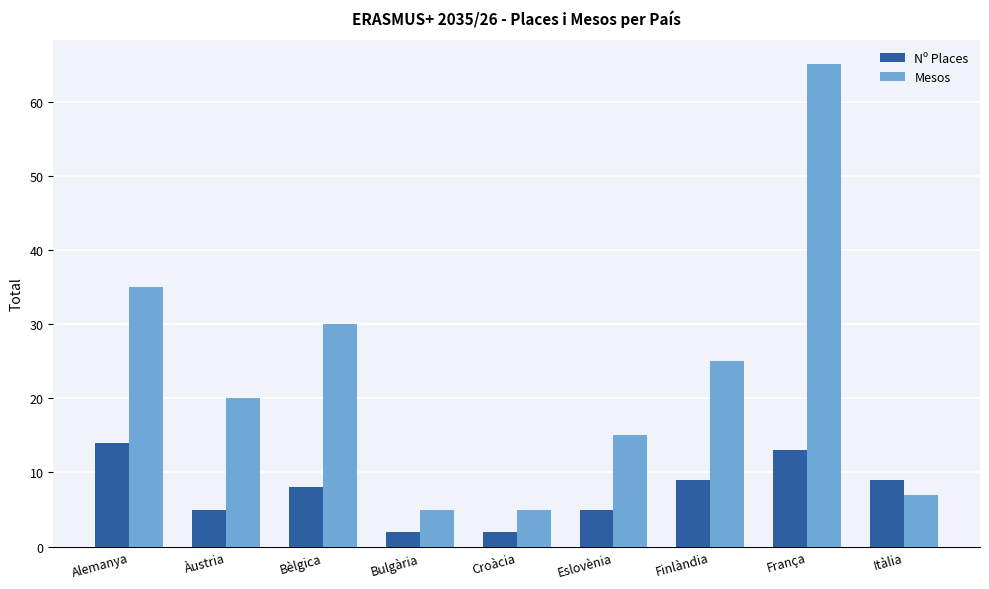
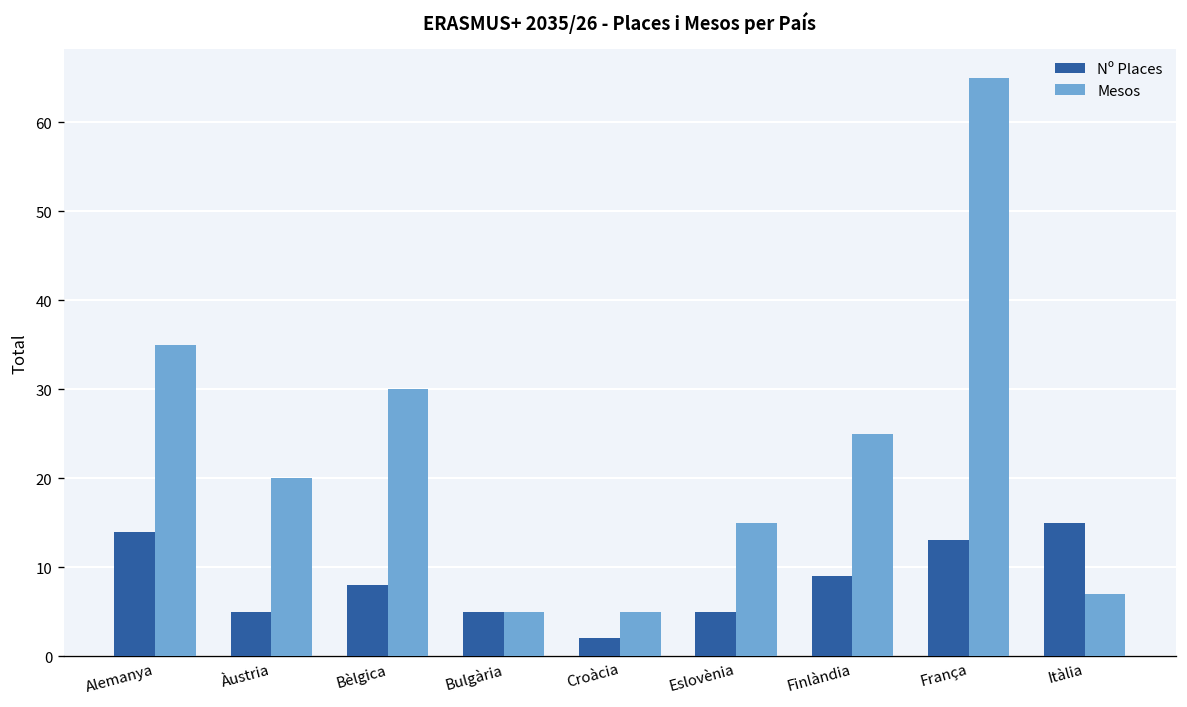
  {
    "Nº Places": {
      "Alemanya": 14,
      "Àustria": 5,
      "Bèlgica": 8,
-     "Bulgària": 2,
+     "Bulgària": 5,
      "Croàcia": 2,
      "Eslovènia": 5,
      "Finlàndia": 9,
      "França": 13,
-     "Itàlia": 9
+     "Itàlia": 15
    },
    "Mesos": {
      "Alemanya": 35,
      "Àustria": 20,
      "Bèlgica": 30,
      "Bulgària": 5,
      "Croàcia": 5,
      "Eslovènia": 15,
      "Finlàndia": 25,
      "França": 65,
      "Itàlia": 7
    }
  }
